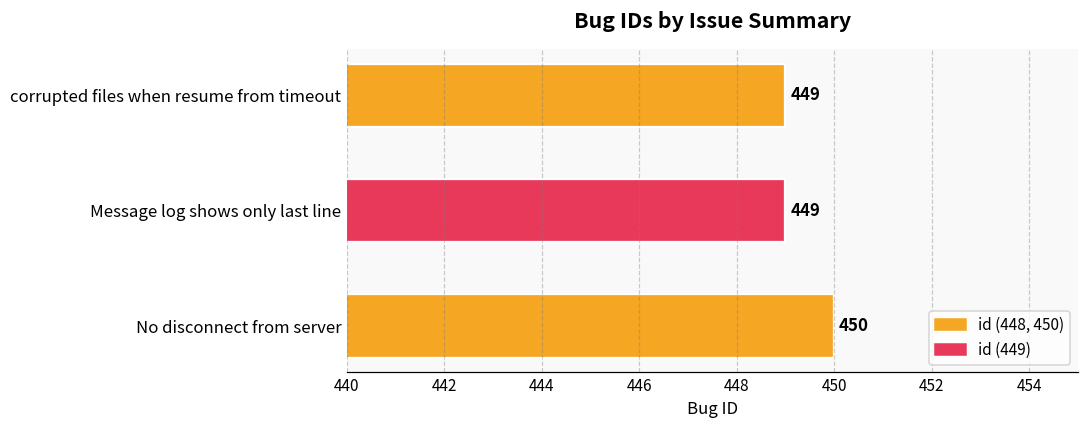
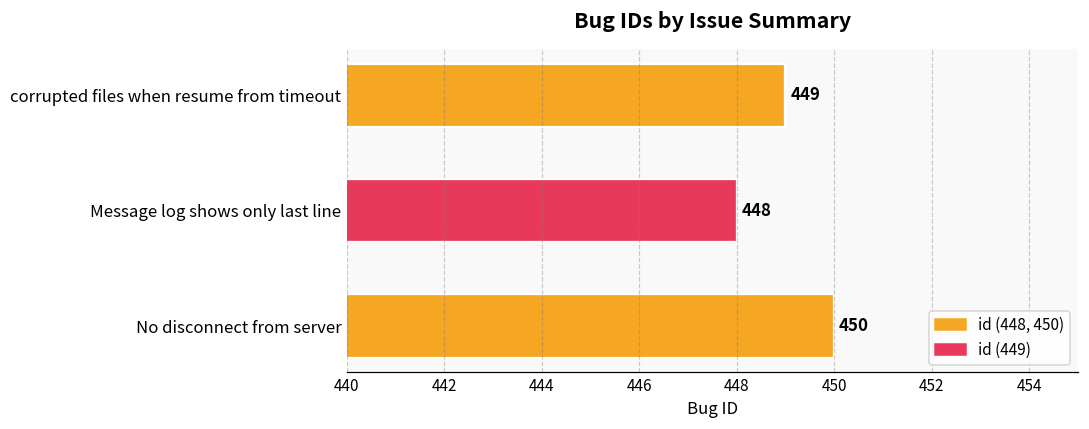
  {
    "corrupted files when resume from timeout": 449,
-   "Message log shows only last line": 449,
+   "Message log shows only last line": 448,
    "No disconnect from server": 450
  }
